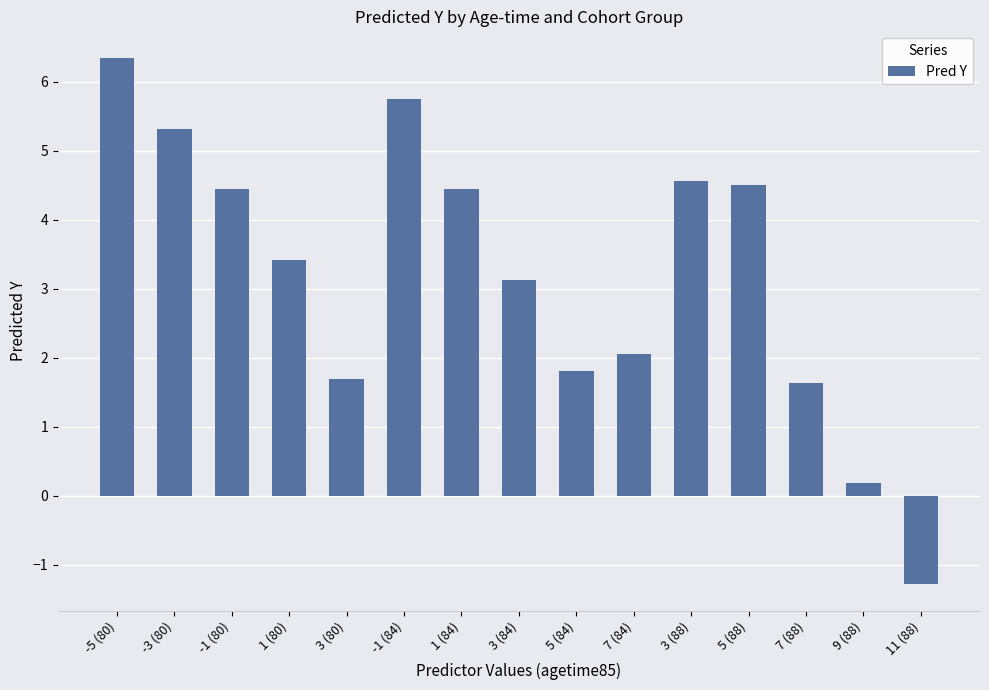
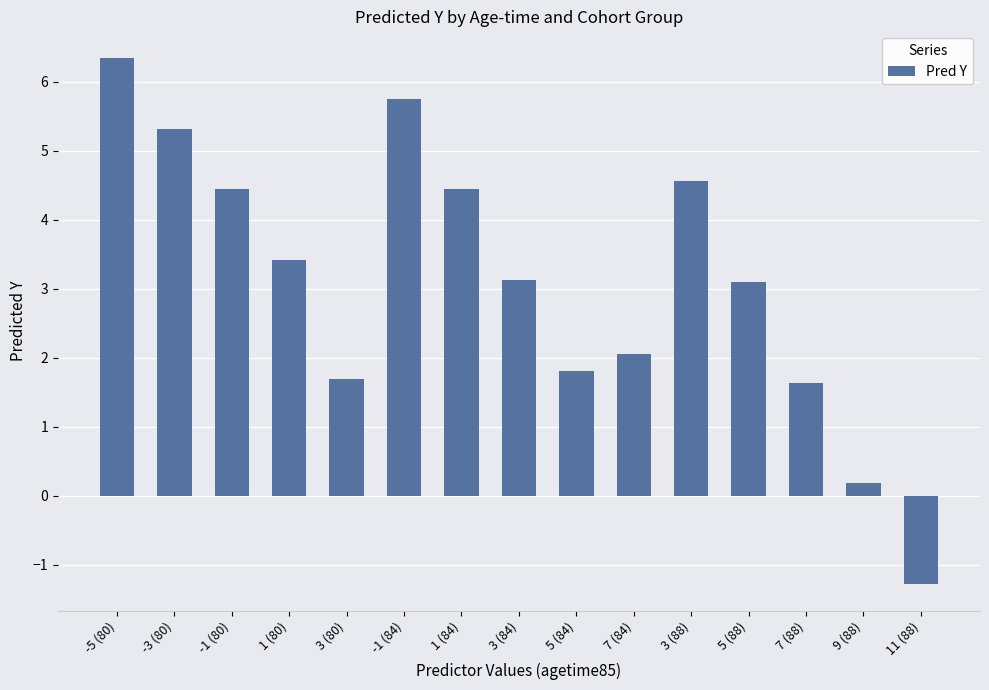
  {
    "-5 (80)": 6.4,
    "-3 (80)": 5.3,
    "-1 (80)": 4.5,
    "1 (80)": 3.4,
    "3 (80)": 1.7,
    "-1 (84)": 5.8,
    "1 (84)": 4.4,
    "3 (84)": 3.1,
    "5 (84)": 1.8,
    "7 (84)": 2.1,
    "3 (88)": 4.6,
-   "5 (88)": 4.5,
+   "5 (88)": 3.1,
    "7 (88)": 1.6,
    "9 (88)": 0.2,
    "11 (88)": -1.3
  }
